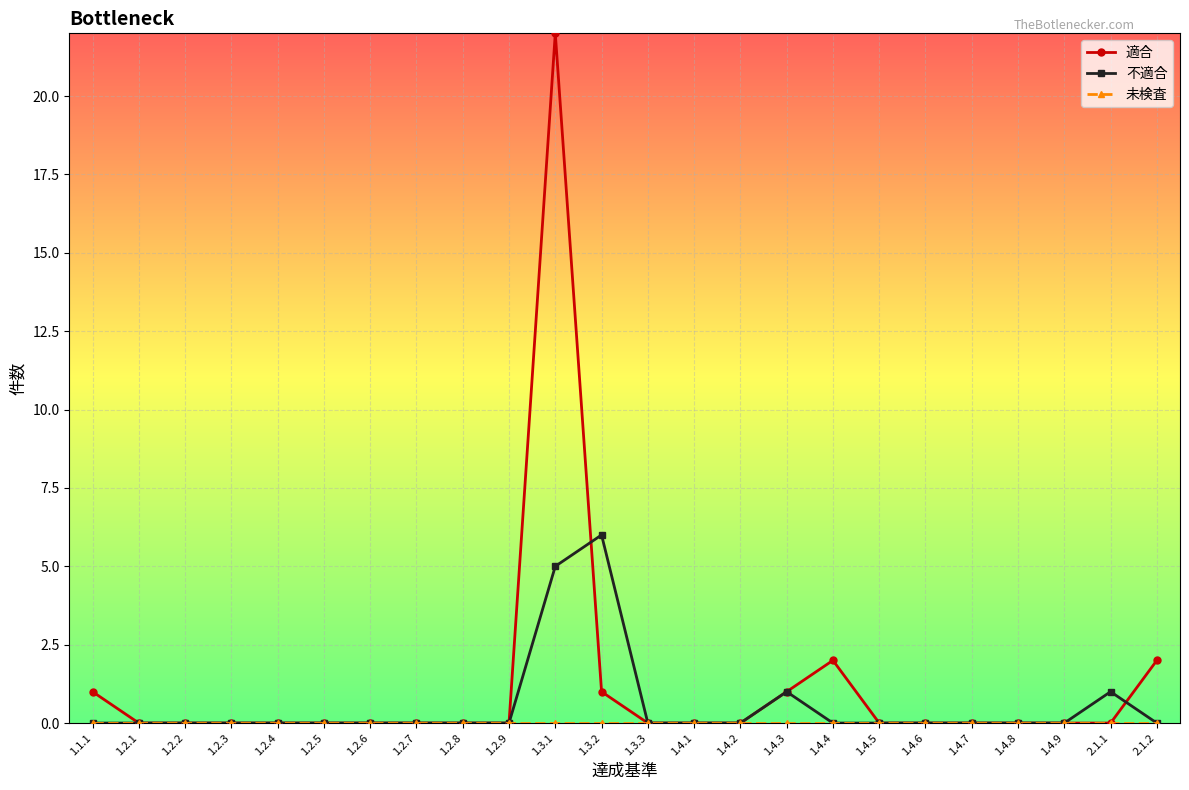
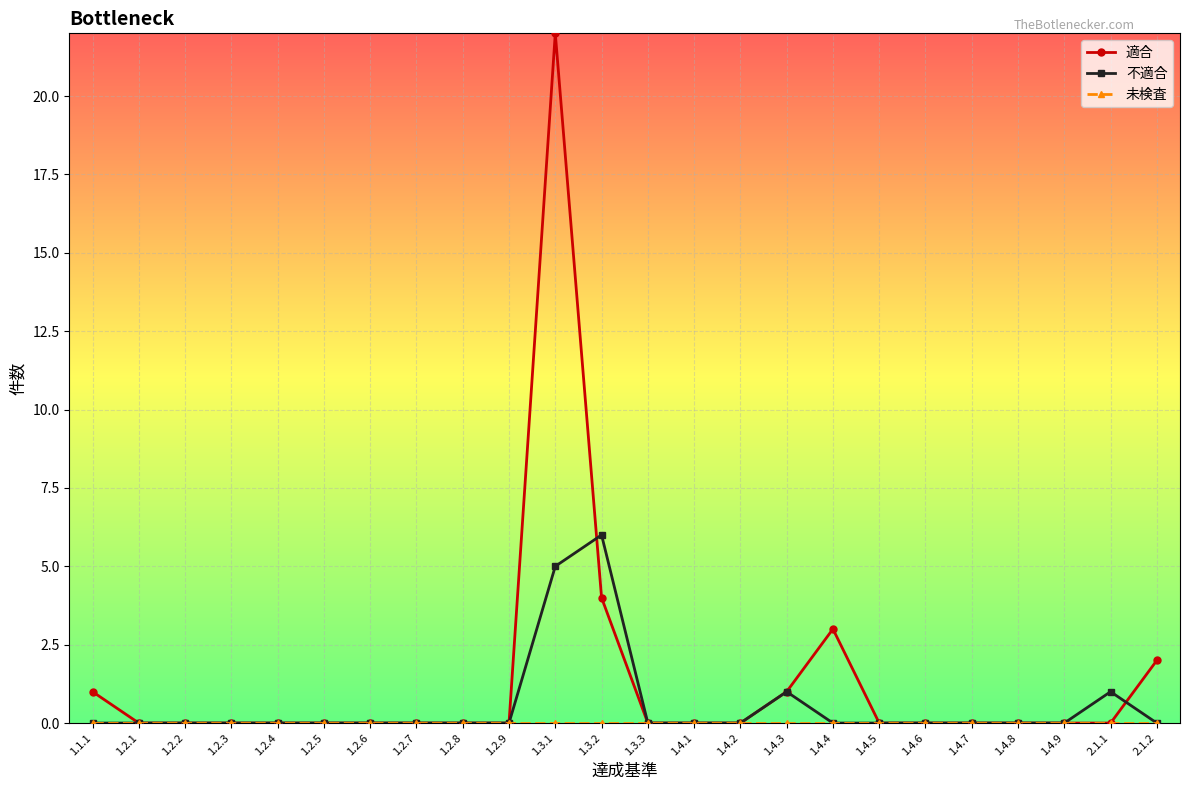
  {
    "適合": {
      "1.1.1": 1,
      "1.3.1": 22,
-     "1.3.2": 1,
-     "1.4.4": 2,
+     "1.3.2": 4,
+     "1.4.4": 3,
      "2.1.2": 2
    },
    "不適合": {
      "1.3.1": 5,
      "1.3.2": 6,
      "2.1.1": 1
    },
    "未検査": {
      "1.3.1": 0,
      "1.3.2": 0,
      "1.4.3": 0
    }
  }
